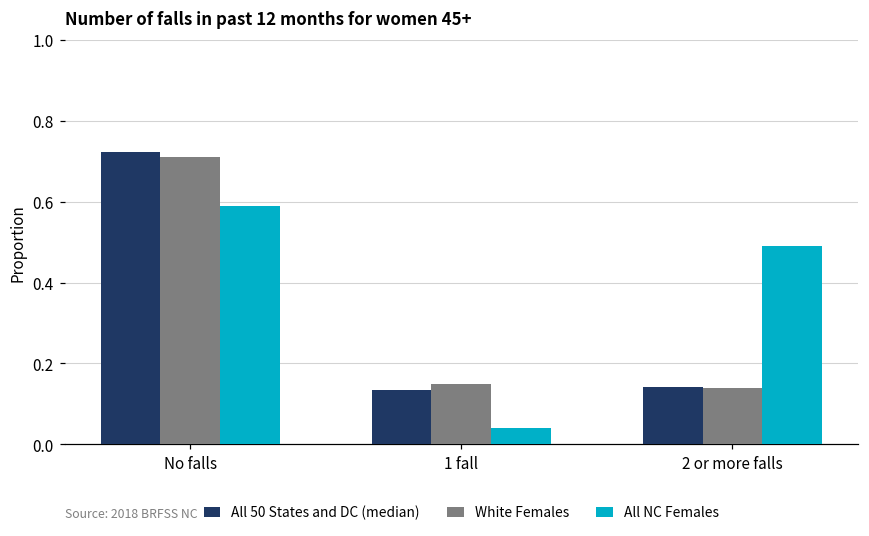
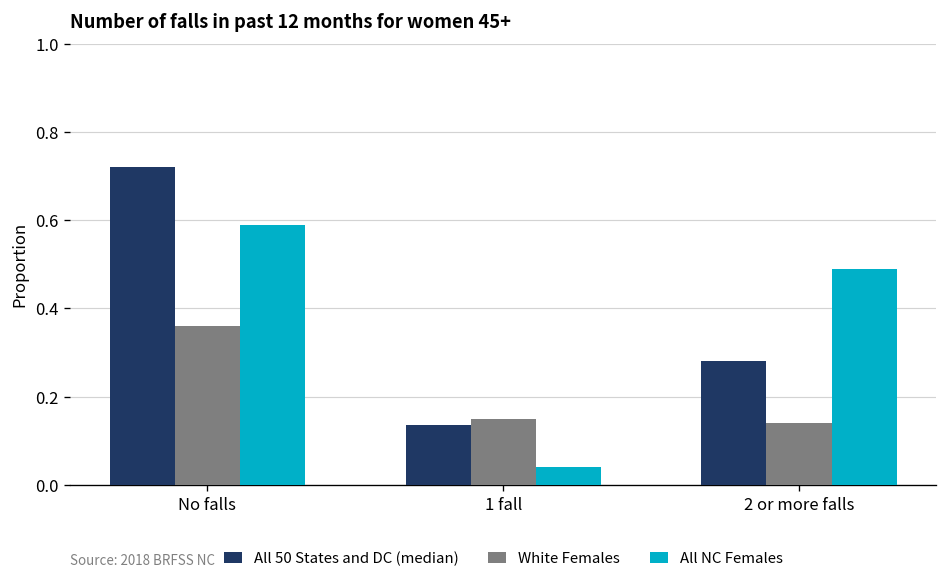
  {
    "All 50 States and DC (median)": {
      "No falls": 0.72,
      "1 fall": 0.13,
-     "2 or more falls": 0.14
+     "2 or more falls": 0.28
    },
    "White Females": {
-     "No falls": 0.71,
+     "No falls": 0.36,
      "1 fall": 0.15,
      "2 or more falls": 0.14
    },
    "All NC Females": {
      "No falls": 0.59,
      "1 fall": 0.04,
      "2 or more falls": 0.49
    }
  }
